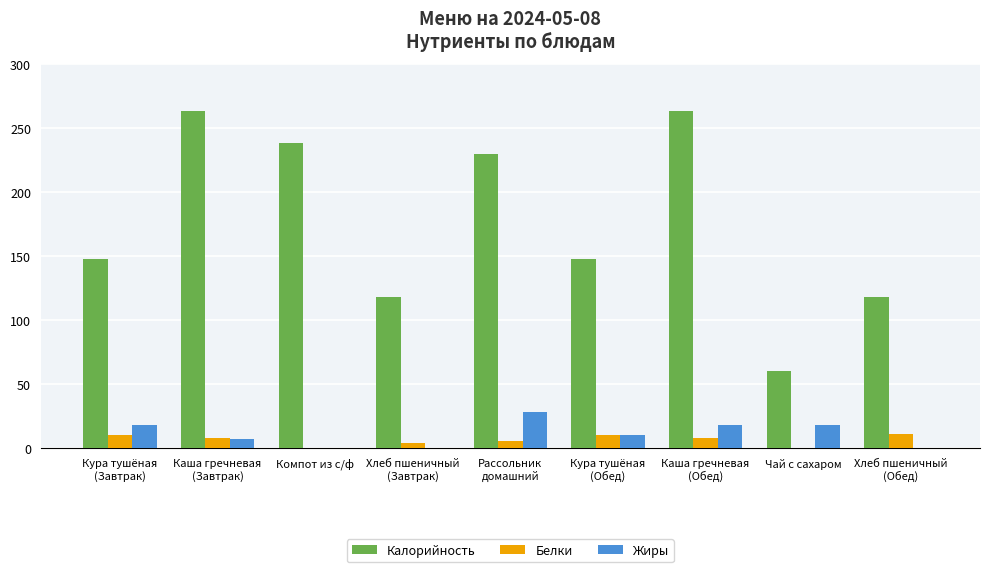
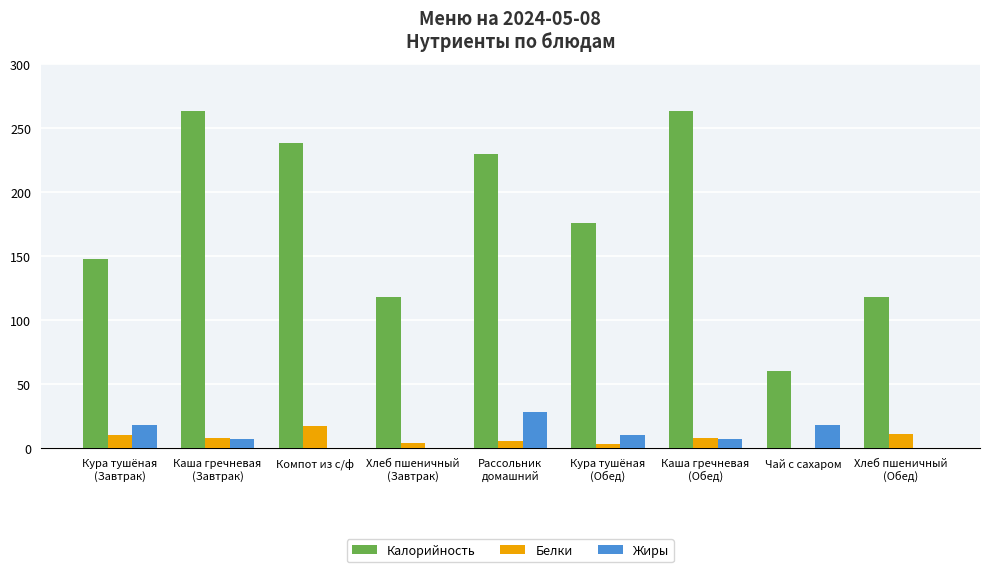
  {
    "Калорийность": {
      "Кура тушёная (Завтрак)": 148,
      "Каша гречневая (Завтрак)": 263,
      "Компот из с/ф": 238,
      "Хлеб пшеничный (Завтрак)": 118,
      "Рассольник домашний": 230,
-     "Кура тушёная (Обед)": 148,
+     "Кура тушёная (Обед)": 176,
      "Каша гречневая (Обед)": 263,
      "Чай с сахаром": 60,
      "Хлеб пшеничный (Обед)": 118
    },
    "Белки": {
      "Кура тушёная (Завтрак)": 10,
      "Каша гречневая (Завтрак)": 8,
-     "Компот из с/ф": 0,
+     "Компот из с/ф": 17,
      "Хлеб пшеничный (Завтрак)": 4,
      "Рассольник домашний": 6,
-     "Кура тушёная (Обед)": 10,
+     "Кура тушёная (Обед)": 3,
      "Каша гречневая (Обед)": 8,
      "Чай с сахаром": 0,
      "Хлеб пшеничный (Обед)": 11
    },
    "Жиры": {
      "Кура тушёная (Завтрак)": 18,
      "Каша гречневая (Завтрак)": 7,
      "Компот из с/ф": 0,
      "Хлеб пшеничный (Завтрак)": 0,
      "Рассольник домашний": 28,
      "Кура тушёная (Обед)": 10,
-     "Каша гречневая (Обед)": 18,
+     "Каша гречневая (Обед)": 7,
      "Чай с сахаром": 18,
      "Хлеб пшеничный (Обед)": 0
    }
  }
